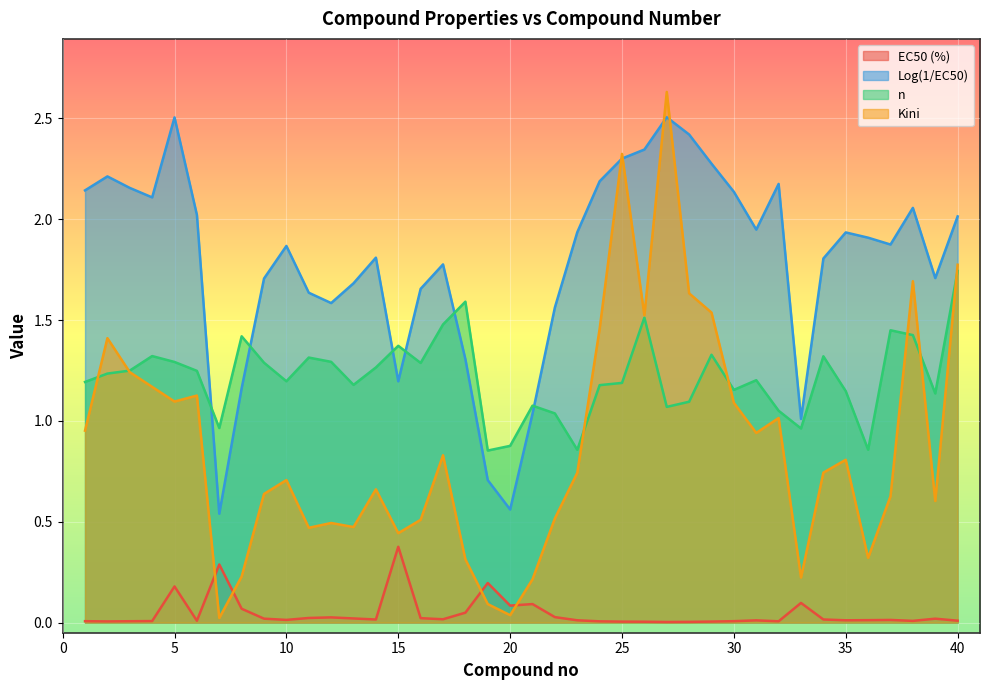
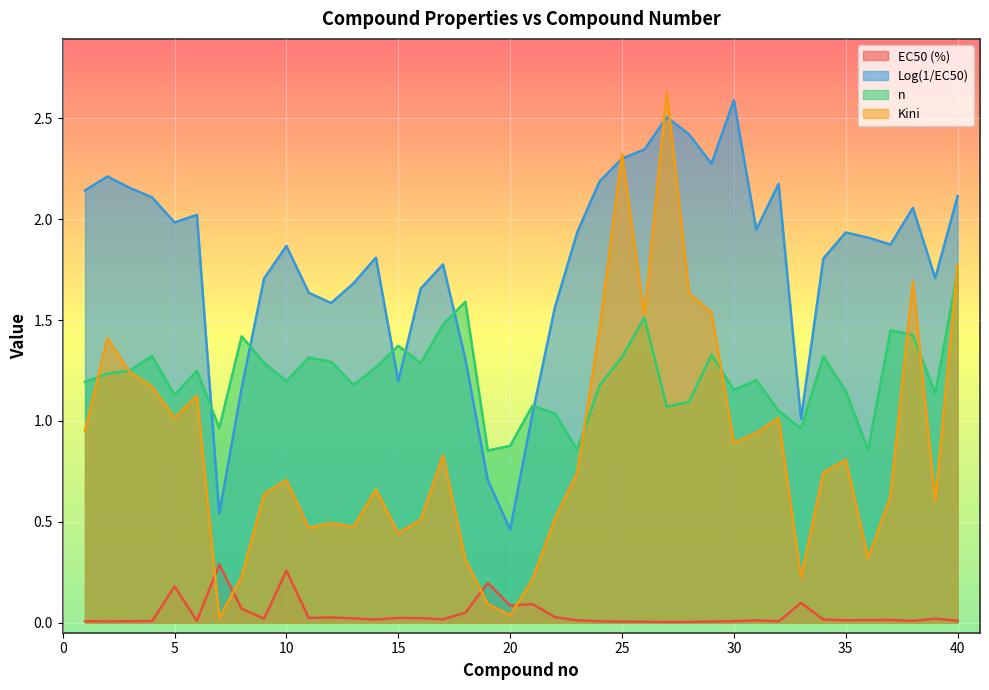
  {
    "EC50 (%)": {
      "5": 0.18,
-     "10": 0.01,
-     "15": 0.38,
+     "10": 0.26,
+     "15": 0.02,
      "20": 0.08,
      "25": 0.01,
      "30": 0.01,
      "35": 0.01,
      "40": 0.01
    },
    "Log(1/EC50)": {
-     "5": 2.51,
+     "5": 1.98,
      "10": 1.87,
      "15": 1.20,
-     "20": 0.56,
+     "20": 0.46,
      "25": 2.30,
-     "30": 2.14,
+     "30": 2.59,
      "35": 1.93,
-     "40": 2.01
+     "40": 2.12
    },
    "n": {
-     "5": 1.29,
+     "5": 1.13,
      "10": 1.20,
      "15": 1.37,
      "20": 0.88,
-     "25": 1.19,
+     "25": 1.32,
      "30": 1.15,
      "35": 1.15,
      "40": 1.74
    },
    "Kini": {
-     "5": 1.10,
+     "5": 1.02,
      "10": 0.71,
      "15": 0.44,
      "20": 0.04,
      "25": 2.32,
-     "30": 1.09,
+     "30": 0.89,
      "35": 0.81,
      "40": 1.77
    }
  }
